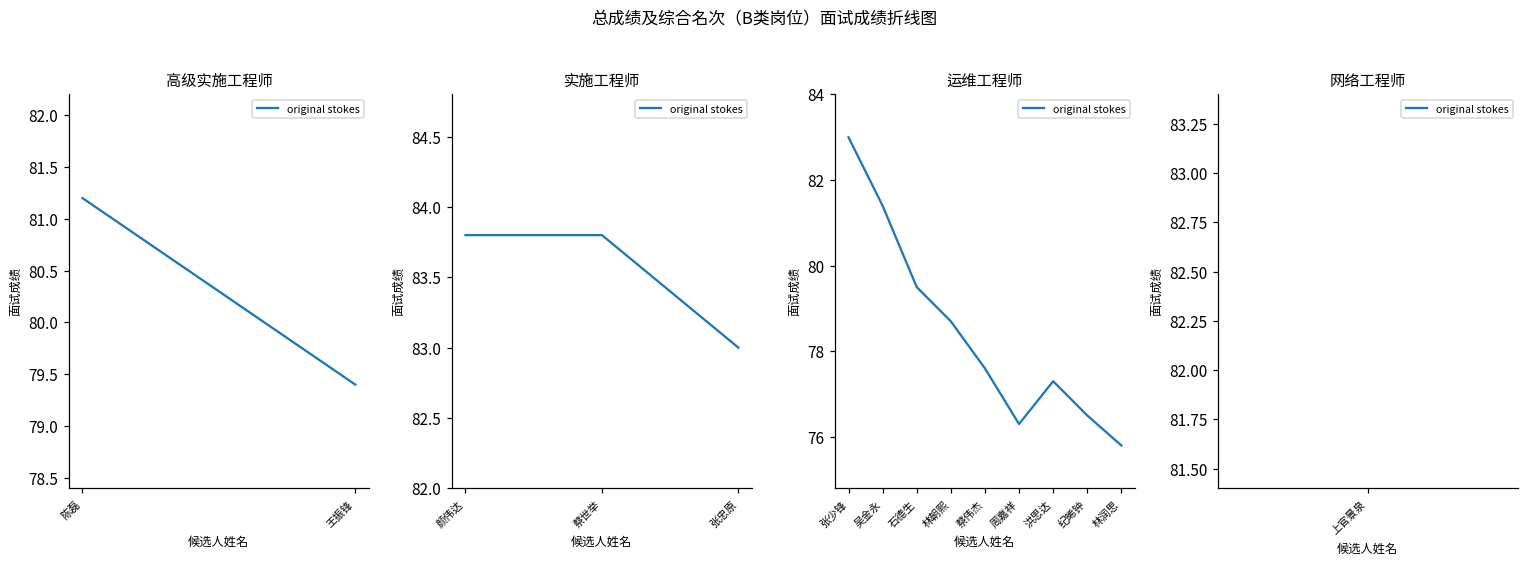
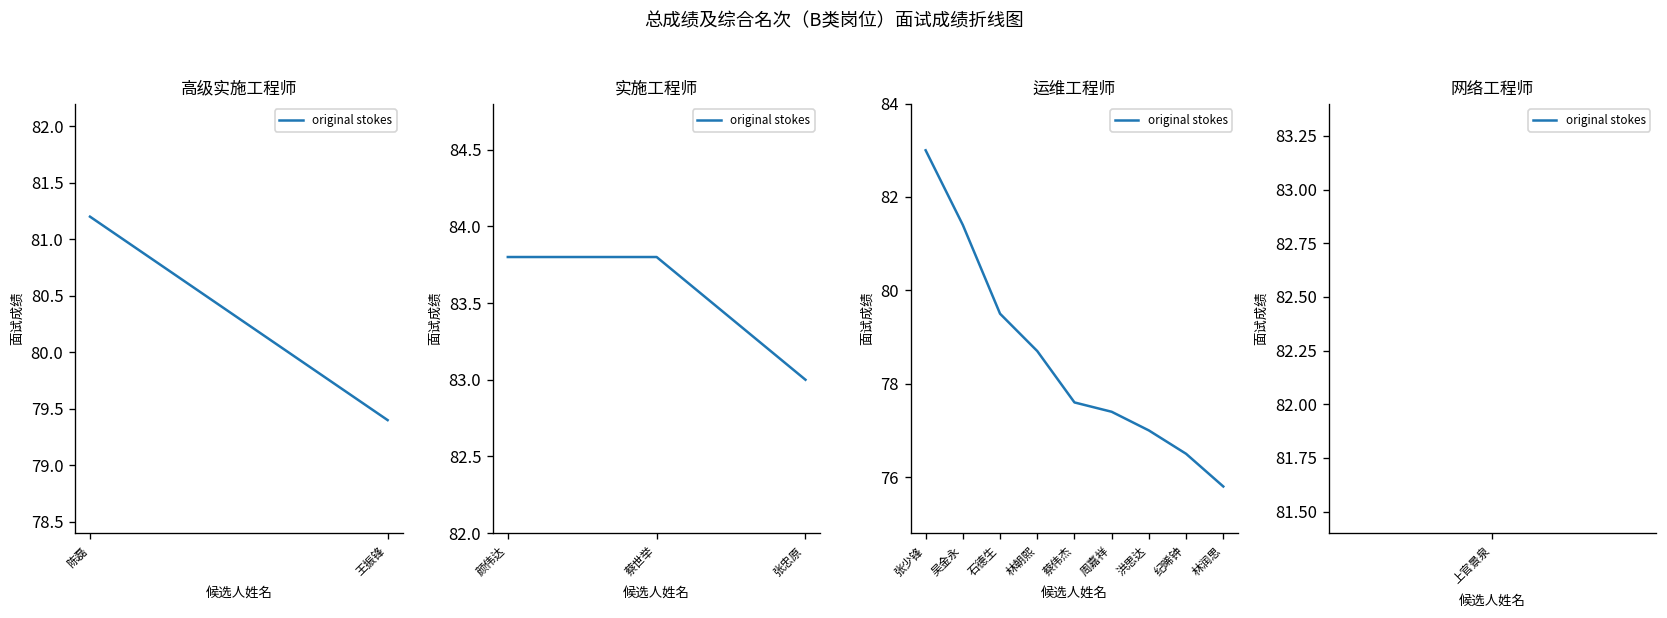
  {
    "高级实施工程师": {
      "陈磊": 81.2,
      "王振锋": 79.4
    },
    "实施工程师": {
      "颜伟达": 83.80,
      "蔡世举": 83.80,
      "张忠原": 83.00
    },
    "运维工程师": {
      "张少锋": 83.0,
      "吴金永": 81.4,
      "石德生": 79.5,
      "林朝熙": 78.7,
      "蔡伟杰": 77.6,
-     "周嘉祥": 76.3,
-     "洪思达": 77.3,
+     "周嘉祥": 77.4,
+     "洪思达": 77.0,
      "纪晞钟": 76.5,
      "林润思": 75.8
    },
    "网络工程师": {
      "上官景泉": 82.40
    }
  }
